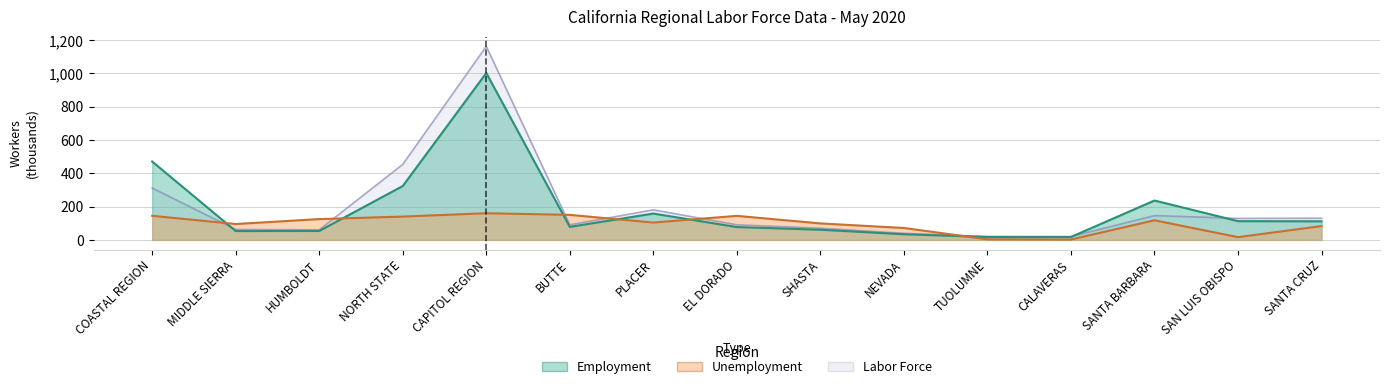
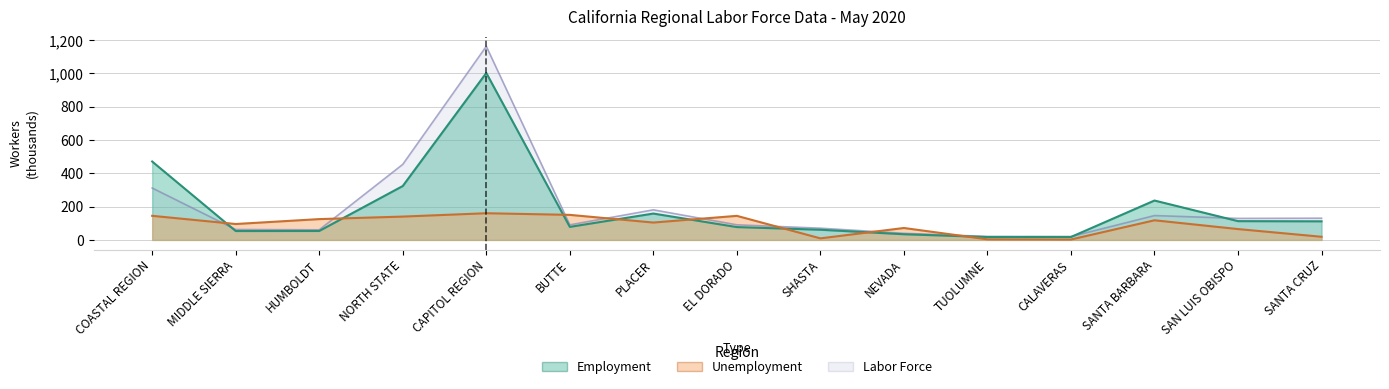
  {
    "Labor Force": {
      "COASTAL REGION": "310",
      "NORTH STATE": "450",
      "CAPITOL REGION": "1,160",
      "PLACER": "180",
      "SANTA BARBARA": "150",
      "SAN LUIS OBISPO": "130",
      "SANTA CRUZ": "130"
    },
    "Employment": {
      "COASTAL REGION": "470",
      "NORTH STATE": "320",
      "CAPITOL REGION": "1,000",
      "PLACER": "160",
      "SANTA BARBARA": "240",
      "SAN LUIS OBISPO": "110",
      "SANTA CRUZ": "110"
    },
    "Unemployment": {
      "COASTAL REGION": "140",
      "MIDDLE SIERRA": "100",
      "HUMBOLDT": "120",
      "NORTH STATE": "140",
      "CAPITOL REGION": "160",
      "BUTTE": "150",
      "PLACER": "100",
      "EL DORADO": "140",
-     "SHASTA": "100",
+     "SHASTA": "10",
      "NEVADA": "70",
      "CALAVERAS": "0",
      "SANTA BARBARA": "120",
-     "SAN LUIS OBISPO": "20",
-     "SANTA CRUZ": "80"
+     "SAN LUIS OBISPO": "70",
+     "SANTA CRUZ": "20"
    }
  }
